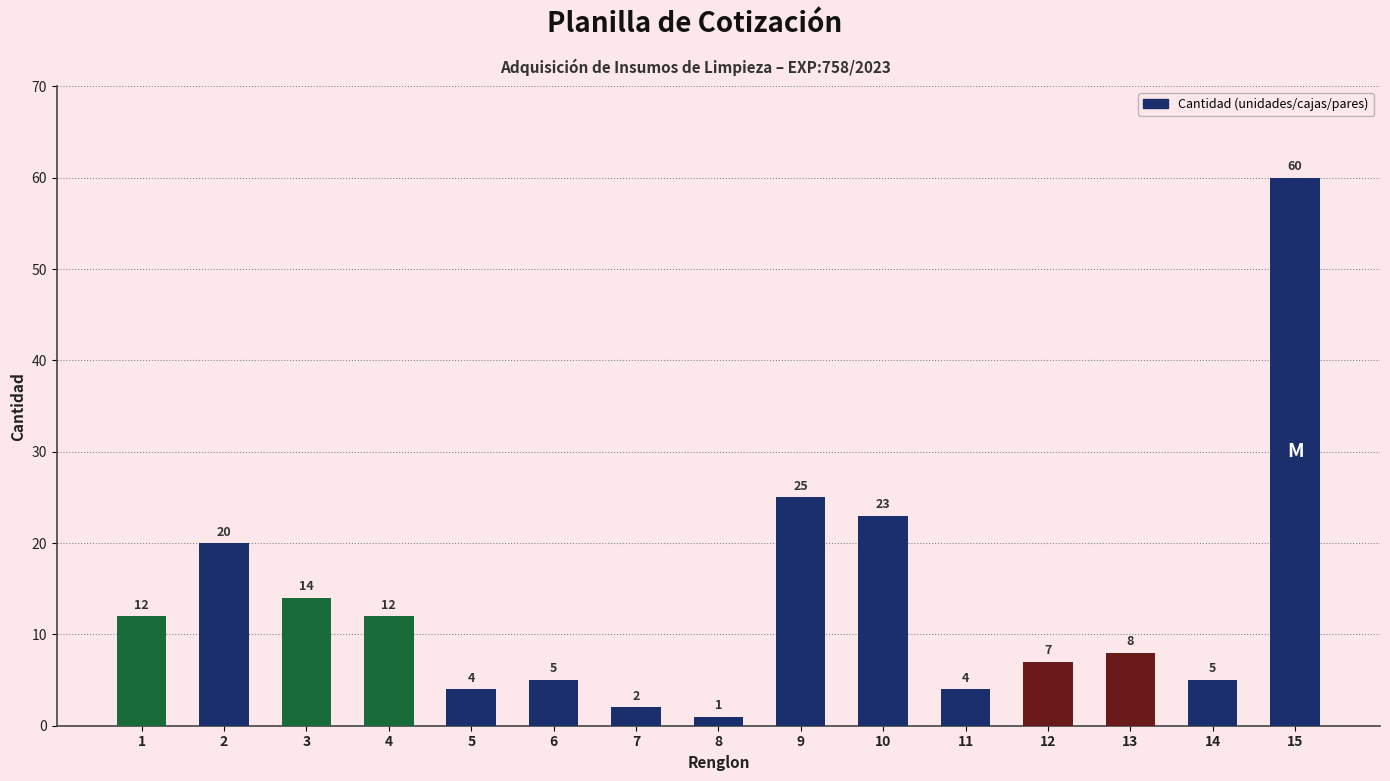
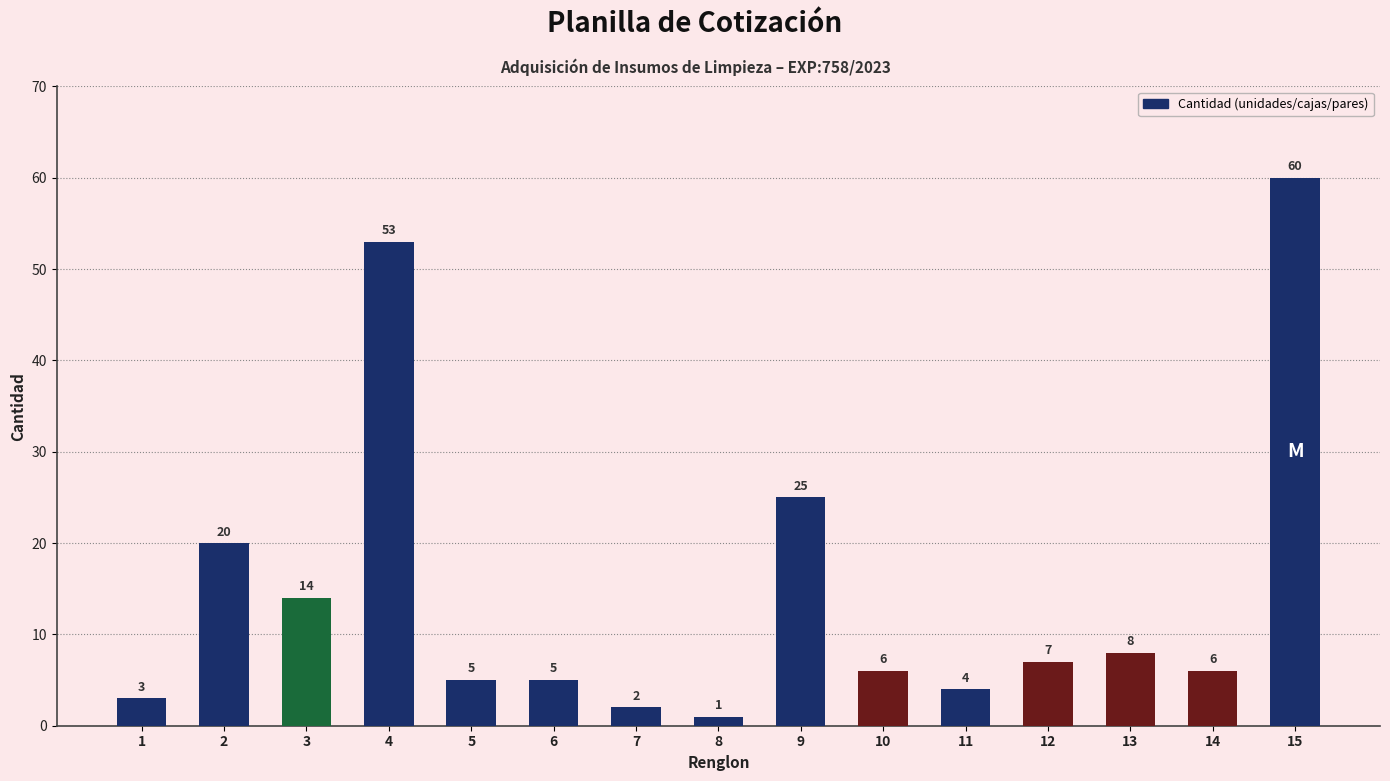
  {
-   "1": 12,
+   "1": 3,
    "2": 20,
    "3": 14,
-   "4": 12,
-   "5": 4,
+   "4": 53,
+   "5": 5,
    "6": 5,
    "7": 2,
    "8": 1,
    "9": 25,
-   "10": 23,
+   "10": 6,
    "11": 4,
    "12": 7,
    "13": 8,
-   "14": 5,
+   "14": 6,
    "15": 60
  }
